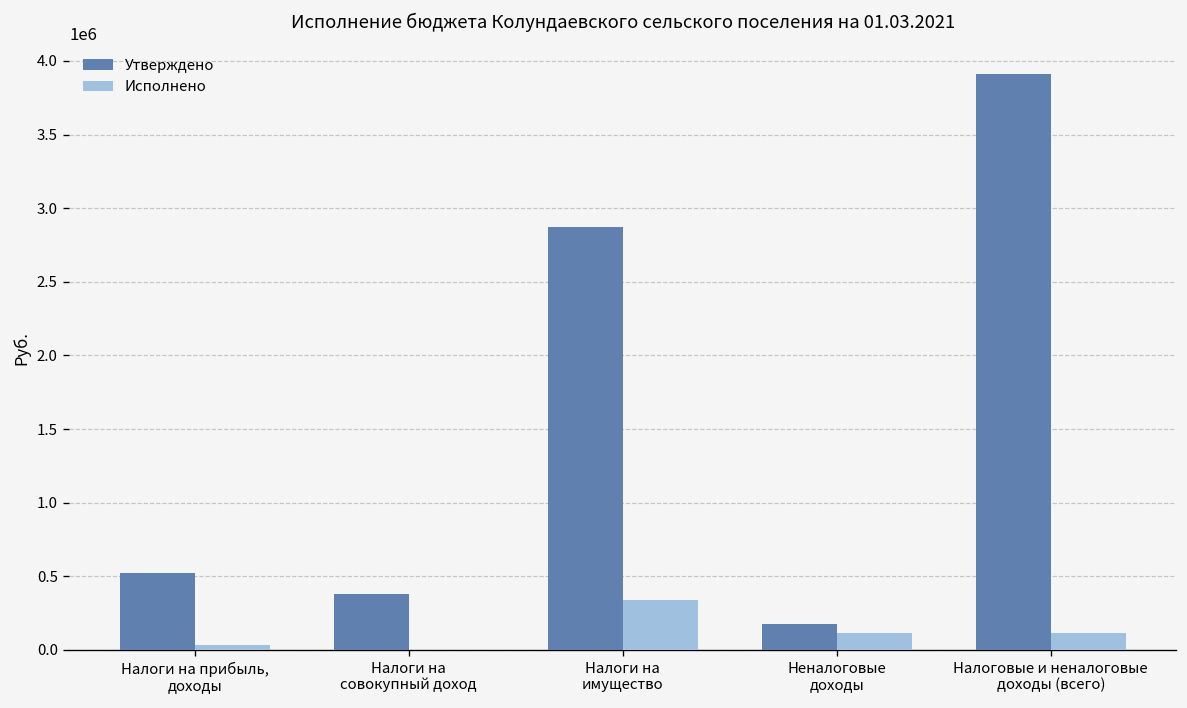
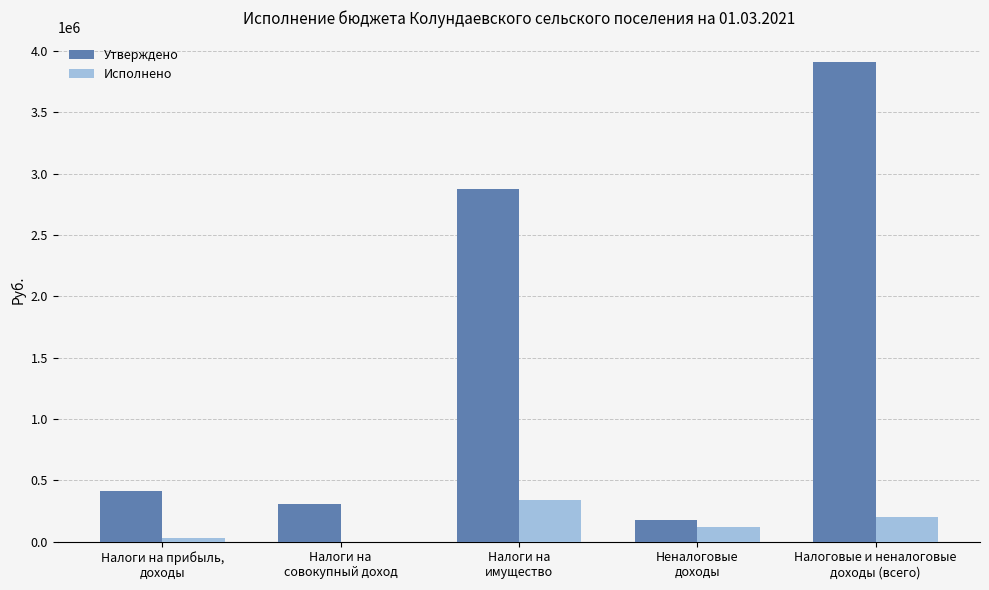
  {
    "Утверждено": {
-     "Налоги на прибыль, доходы": 520000,
-     "Налоги на совокупный доход": 380000,
+     "Налоги на прибыль, доходы": 410000,
+     "Налоги на совокупный доход": 300000,
      "Налоги на имущество": 2870000,
      "Неналоговые доходы": 180000,
      "Налоговые и неналоговые доходы (всего)": 3910000
    },
    "Исполнено": {
      "Налоги на прибыль, доходы": 30000,
      "Налоги на совокупный доход": 0,
      "Налоги на имущество": 340000,
      "Неналоговые доходы": 120000,
-     "Налоговые и неналоговые доходы (всего)": 110000
+     "Налоговые и неналоговые доходы (всего)": 200000
    }
  }
